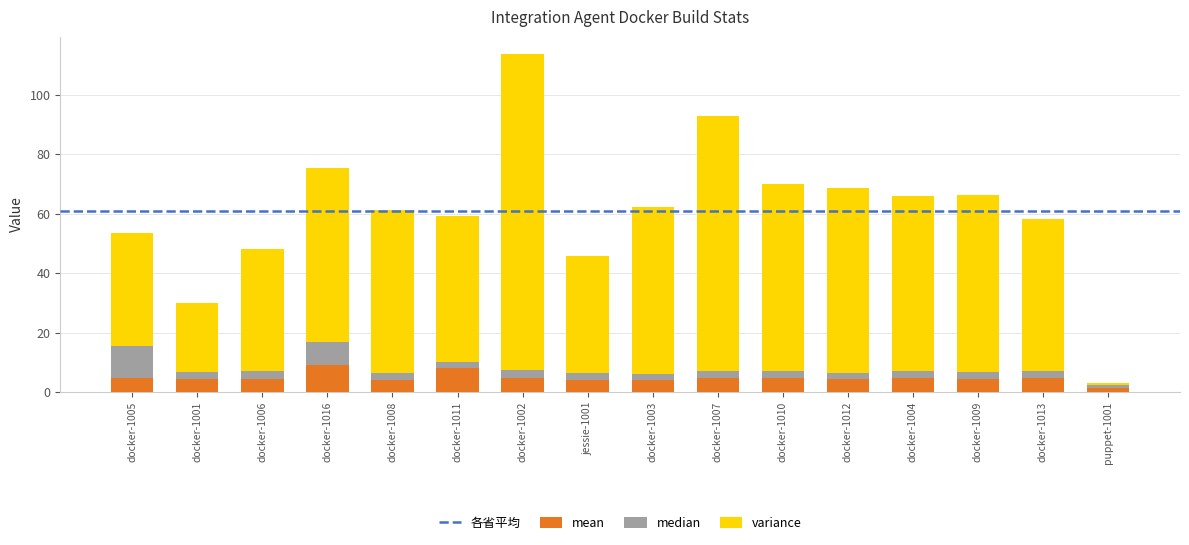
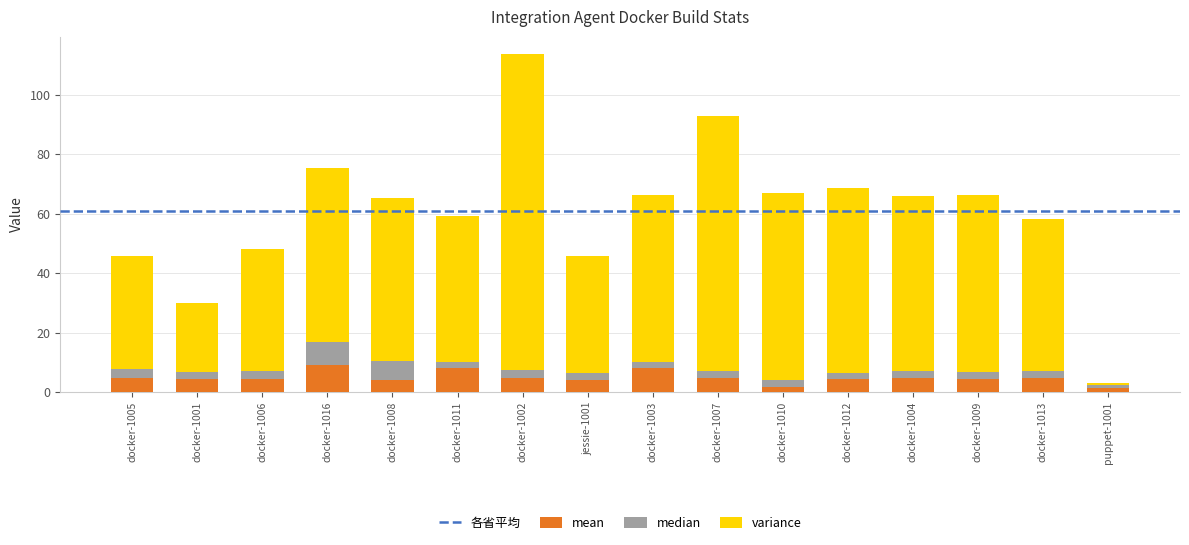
  {
    "mean": {
      "docker-1005": 5,
      "docker-1001": 4,
      "docker-1006": 4,
      "docker-1016": 9,
      "docker-1008": 4,
      "docker-1011": 8,
      "docker-1002": 5,
      "jessie-1001": 4,
-     "docker-1003": 4,
+     "docker-1003": 8,
      "docker-1007": 5,
-     "docker-1010": 5,
+     "docker-1010": 2,
      "docker-1012": 4,
      "docker-1004": 5,
      "docker-1009": 4,
      "docker-1013": 5,
      "puppet-1001": 1
    },
    "median": {
-     "docker-1005": 11,
+     "docker-1005": 3,
      "docker-1001": 3,
      "docker-1006": 3,
      "docker-1016": 8,
-     "docker-1008": 2,
+     "docker-1008": 6,
      "docker-1011": 2,
      "docker-1002": 2,
      "jessie-1001": 2,
      "docker-1003": 2,
      "docker-1007": 2,
      "docker-1010": 2,
      "docker-1012": 2,
      "docker-1004": 2,
      "docker-1009": 2,
      "docker-1013": 2,
      "puppet-1001": 1
    },
    "variance": {
      "docker-1005": 38,
      "docker-1001": 23,
      "docker-1006": 41,
      "docker-1016": 58,
      "docker-1008": 55,
      "docker-1011": 49,
      "docker-1002": 107,
      "jessie-1001": 39,
      "docker-1003": 56,
      "docker-1007": 86,
      "docker-1010": 63,
      "docker-1012": 62,
      "docker-1004": 59,
      "docker-1009": 60,
      "docker-1013": 51
    }
  }
